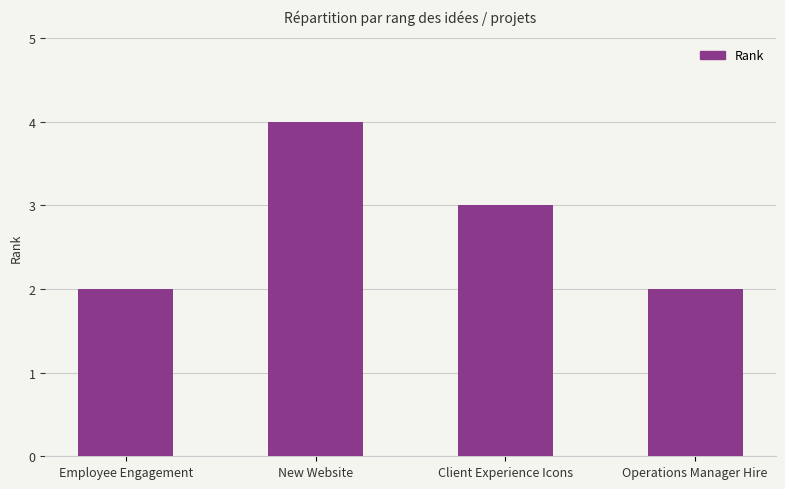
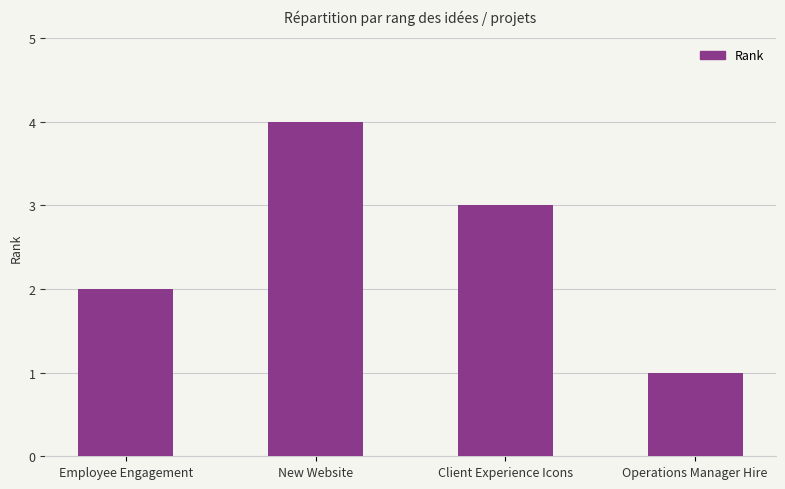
  {
    "Employee Engagement": 2,
    "New Website": 4,
    "Client Experience Icons": 3,
-   "Operations Manager Hire": 2
+   "Operations Manager Hire": 1
  }
